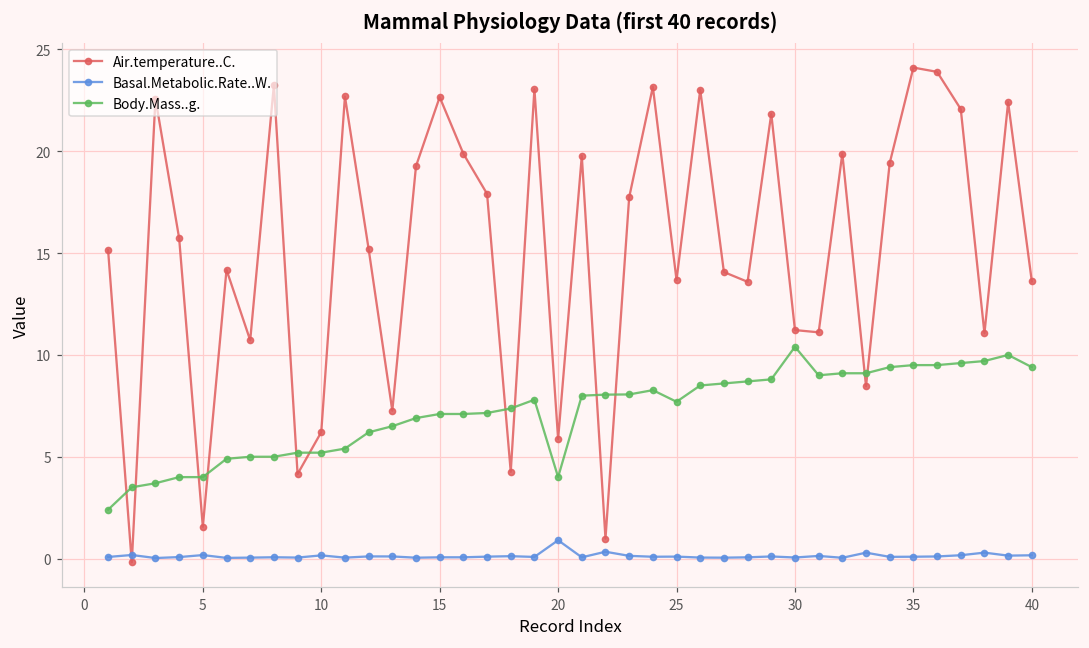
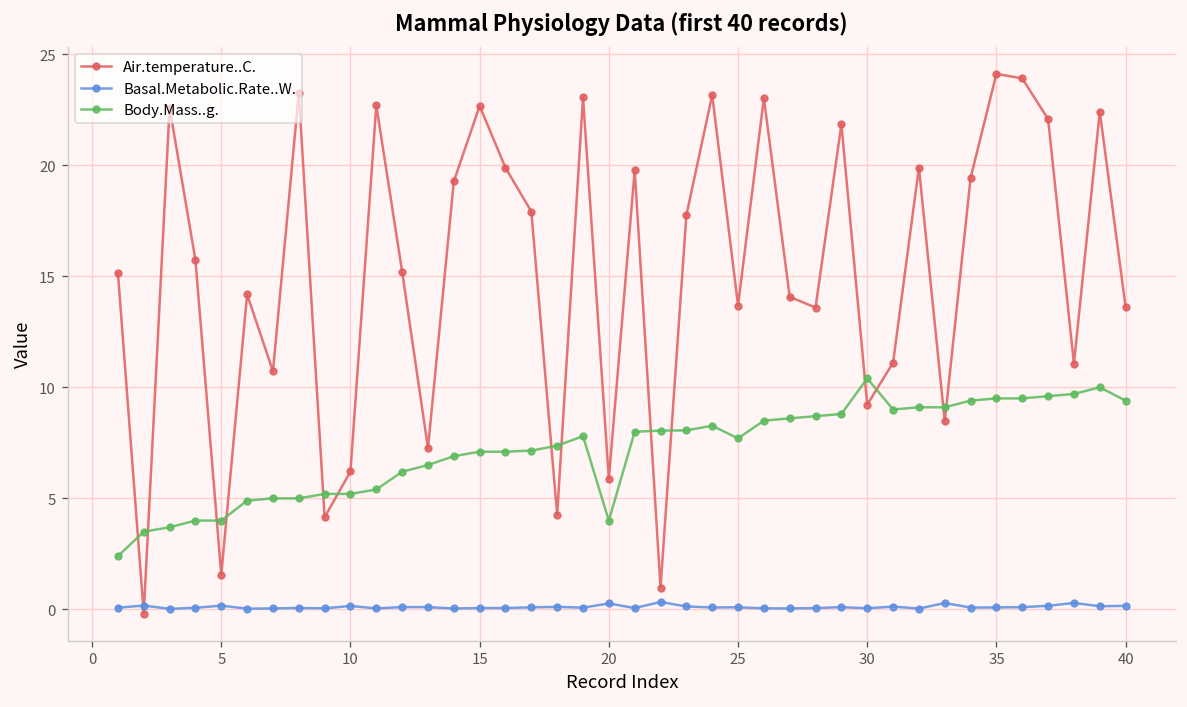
  {
    "Air.temperature..C.": {
      "5": 1.6,
      "10": 6.2,
      "15": 22.7,
      "20": 5.9,
      "25": 13.7,
-     "30": 11.2,
+     "30": 9.2,
      "35": 24.1,
      "40": 13.6
    },
    "Basal.Metabolic.Rate..W.": {
      "5": 0.2,
      "10": 0.2,
      "15": 0.1,
-     "20": 0.9,
+     "20": 0.3,
      "25": 0.1,
      "30": 0.1,
      "35": 0.1,
      "40": 0.2
    },
    "Body.Mass..g.": {
      "5": 4.0,
      "10": 5.2,
      "15": 7.1,
      "20": 4.0,
      "25": 7.7,
      "30": 10.4,
      "35": 9.5,
      "40": 9.4
    }
  }
